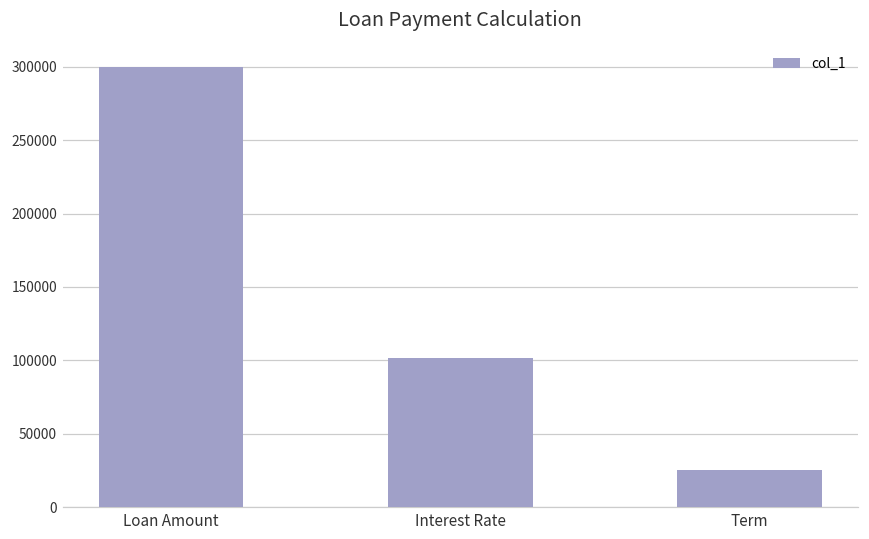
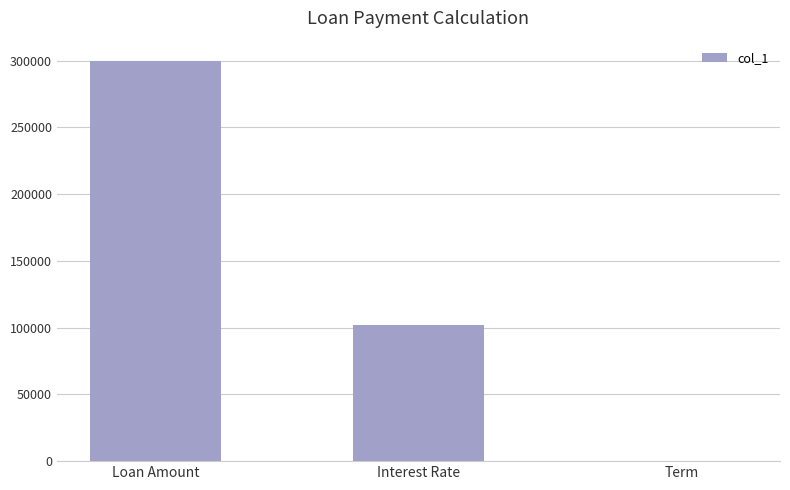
  {
    "Loan Amount": 300000,
    "Interest Rate": 102000,
-   "Term": 25000
+   "Term": 0
  }
